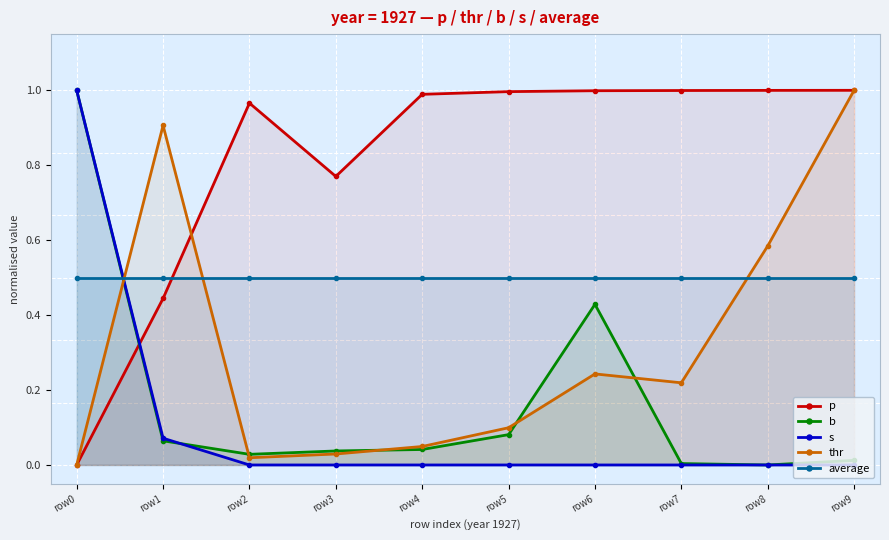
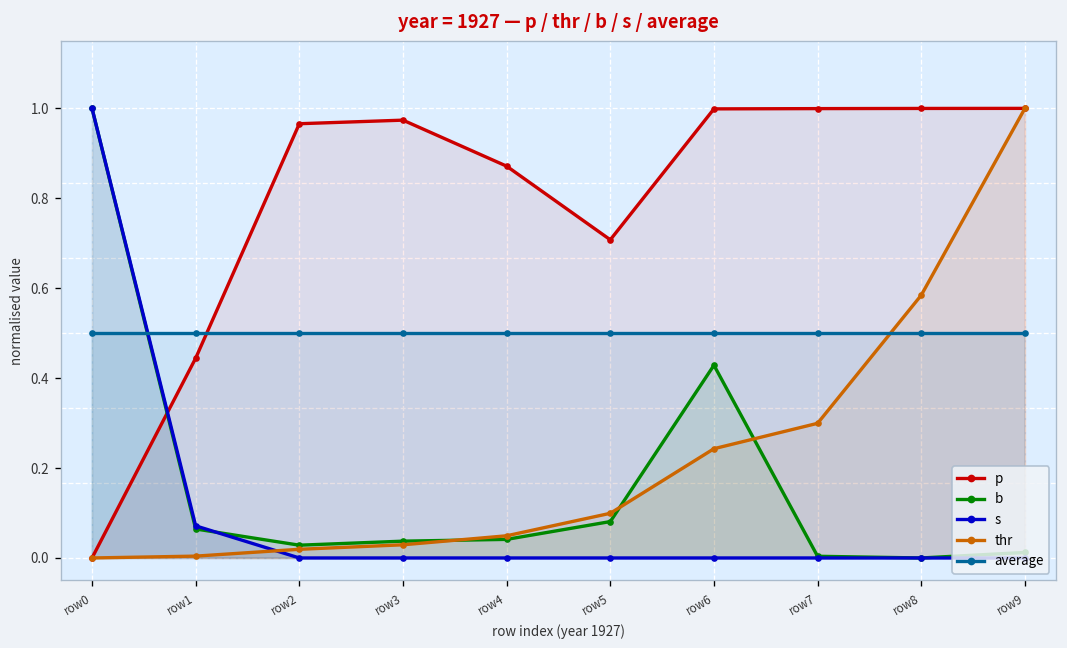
  {
    "p": {
      "row1": 0.44,
      "row2": 0.97,
-     "row3": 0.77,
-     "row4": 0.99,
-     "row5": 1.00,
+     "row3": 0.97,
+     "row4": 0.87,
+     "row5": 0.71,
      "row6": 1.00,
      "row7": 1.00,
      "row8": 1.00
    },
    "b": {
      "row1": 0.06,
      "row2": 0.03,
      "row3": 0.04,
      "row4": 0.04,
      "row5": 0.08,
      "row6": 0.43
    },
    "s": {
      "row1": 0.07,
      "row2": 0.00,
      "row3": 0.00,
      "row4": 0.00,
      "row5": 0.00,
      "row6": 0.00
    },
    "thr": {
-     "row1": 0.91,
+     "row1": 0.00,
      "row2": 0.02,
      "row3": 0.03,
      "row4": 0.05,
      "row5": 0.10,
      "row6": 0.24,
-     "row7": 0.22,
+     "row7": 0.30,
      "row8": 0.58
    },
    "average": {
      "row0": 0.50,
      "row1": 0.50,
      "row2": 0.50,
      "row3": 0.50,
      "row4": 0.50,
      "row5": 0.50,
      "row6": 0.50,
      "row7": 0.50,
      "row8": 0.50,
      "row9": 0.50
    }
  }
